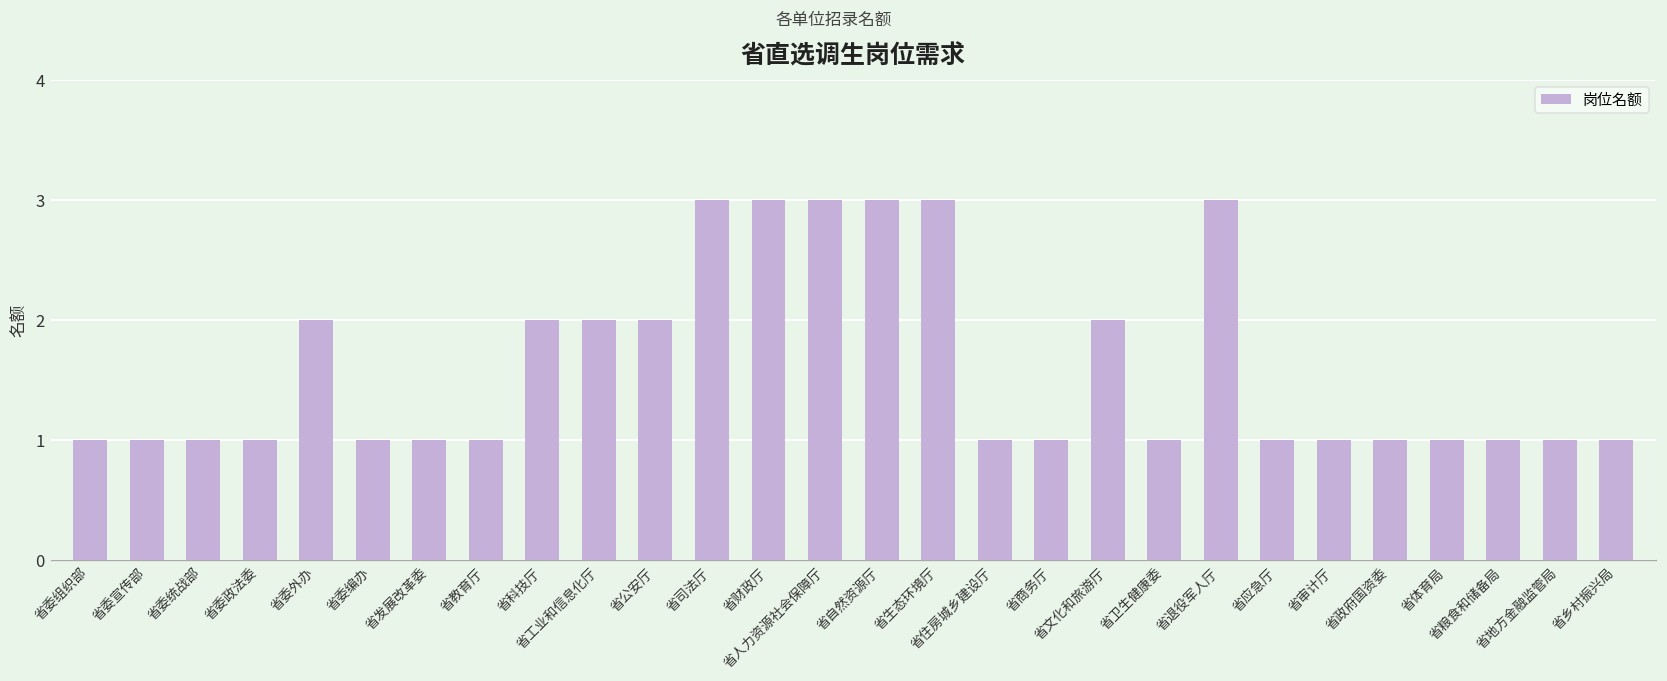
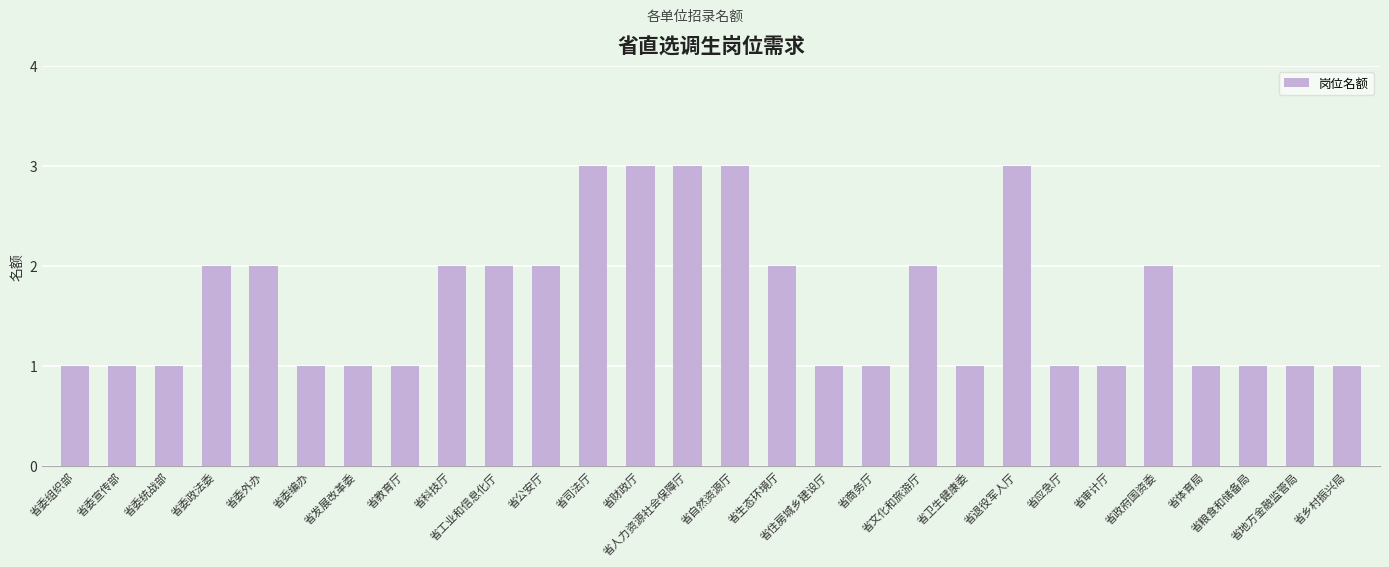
  {
    "省委组织部": 1,
    "省委宣传部": 1,
    "省委统战部": 1,
-   "省委政法委": 1,
+   "省委政法委": 2,
    "省委外办": 2,
    "省委编办": 1,
    "省发展改革委": 1,
    "省教育厅": 1,
    "省科技厅": 2,
    "省工业和信息化厅": 2,
    "省公安厅": 2,
    "省司法厅": 3,
    "省财政厅": 3,
    "省人力资源社会保障厅": 3,
    "省自然资源厅": 3,
-   "省生态环境厅": 3,
+   "省生态环境厅": 2,
    "省住房城乡建设厅": 1,
    "省商务厅": 1,
    "省文化和旅游厅": 2,
    "省卫生健康委": 1,
    "省退役军人厅": 3,
    "省应急厅": 1,
    "省审计厅": 1,
-   "省政府国资委": 1,
+   "省政府国资委": 2,
    "省体育局": 1,
    "省粮食和储备局": 1,
    "省地方金融监管局": 1,
    "省乡村振兴局": 1
  }
